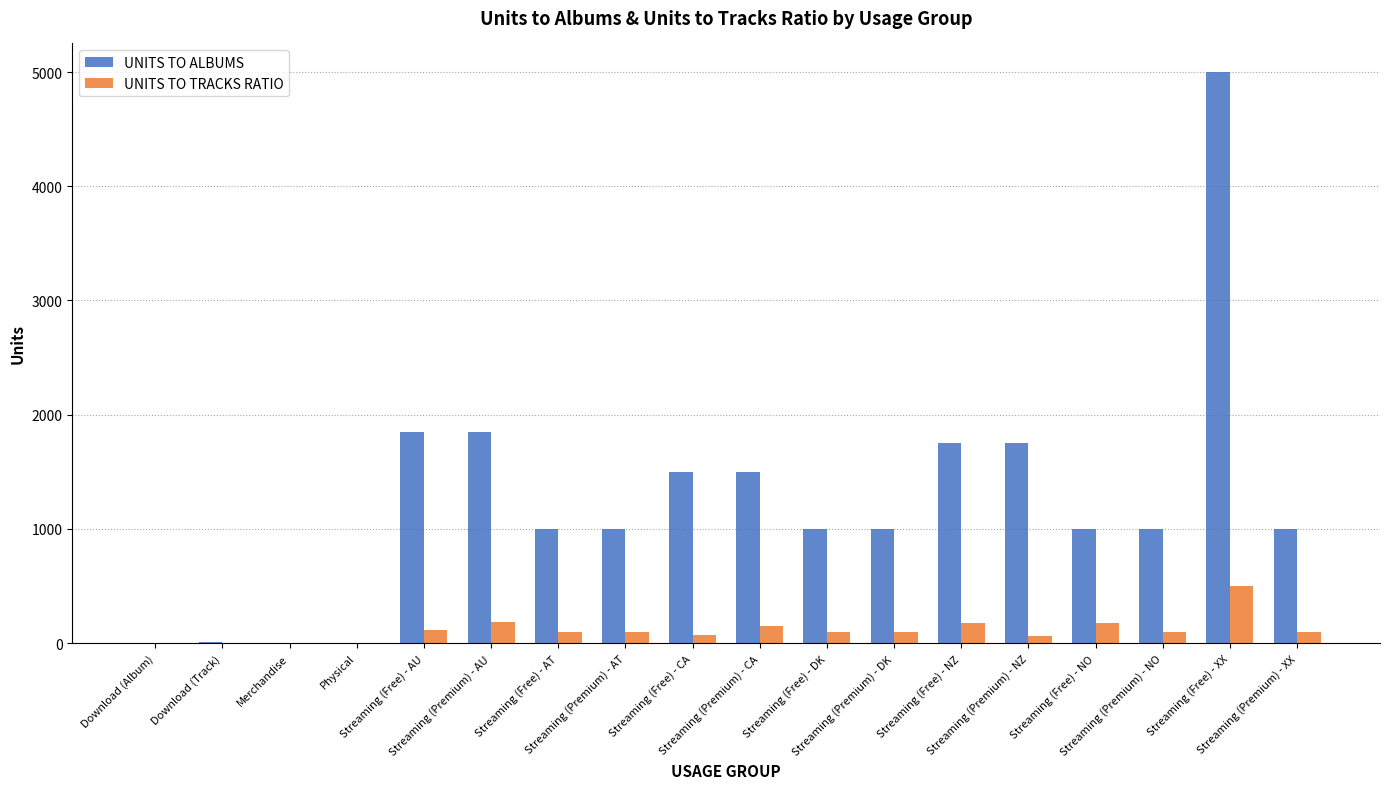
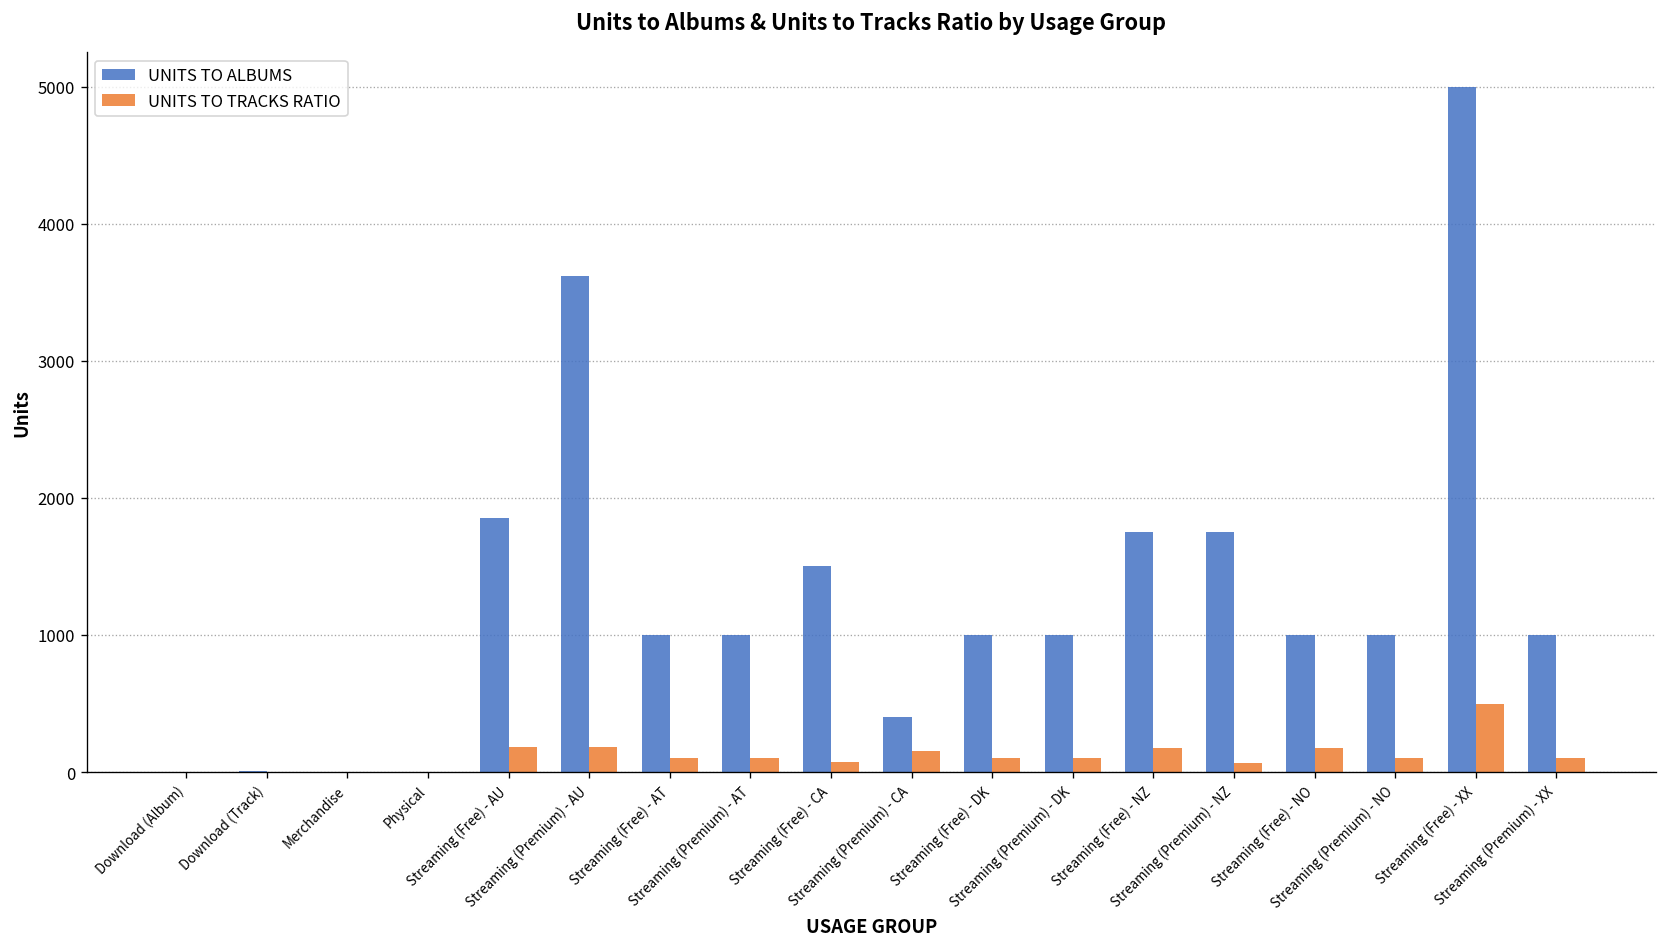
  {
    "UNITS TO ALBUMS": {
      "Merchandise": 0,
      "Streaming (Free) - AU": 1850,
-     "Streaming (Premium) - AU": 1850,
+     "Streaming (Premium) - AU": 3620,
      "Streaming (Free) - AT": 1000,
      "Streaming (Premium) - AT": 1000,
      "Streaming (Free) - CA": 1500,
-     "Streaming (Premium) - CA": 1500,
+     "Streaming (Premium) - CA": 410,
      "Streaming (Free) - DK": 1000,
      "Streaming (Premium) - DK": 1000,
      "Streaming (Free) - NZ": 1750,
      "Streaming (Premium) - NZ": 1750,
      "Streaming (Free) - NO": 1000,
      "Streaming (Premium) - NO": 1000,
      "Streaming (Free) - XX": 5000,
      "Streaming (Premium) - XX": 1000
    },
    "UNITS TO TRACKS RATIO": {
      "Download (Album)": 0,
      "Merchandise": 0,
      "Physical": 0,
-     "Streaming (Free) - AU": 110,
+     "Streaming (Free) - AU": 190,
      "Streaming (Premium) - AU": 190,
      "Streaming (Free) - AT": 100,
      "Streaming (Premium) - AT": 100,
      "Streaming (Free) - CA": 70,
      "Streaming (Premium) - CA": 150,
      "Streaming (Free) - DK": 100,
      "Streaming (Premium) - DK": 100,
      "Streaming (Free) - NZ": 180,
      "Streaming (Premium) - NZ": 60,
      "Streaming (Free) - NO": 180,
      "Streaming (Premium) - NO": 100,
      "Streaming (Free) - XX": 500,
      "Streaming (Premium) - XX": 100
    }
  }
